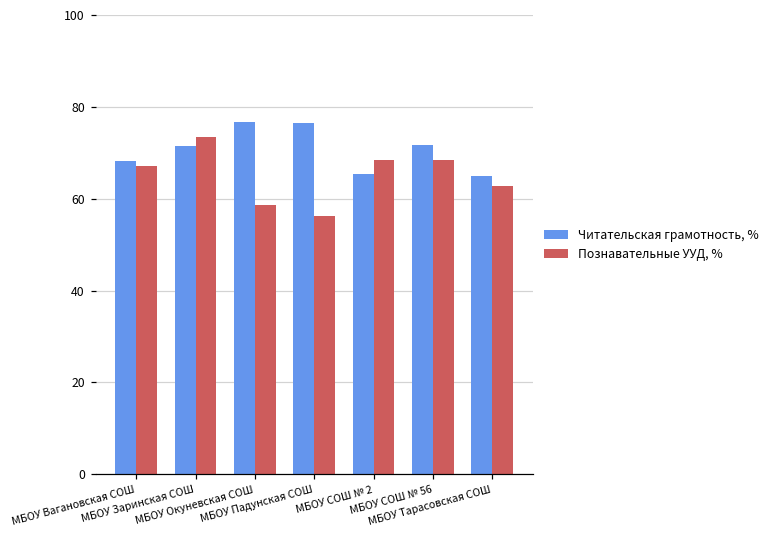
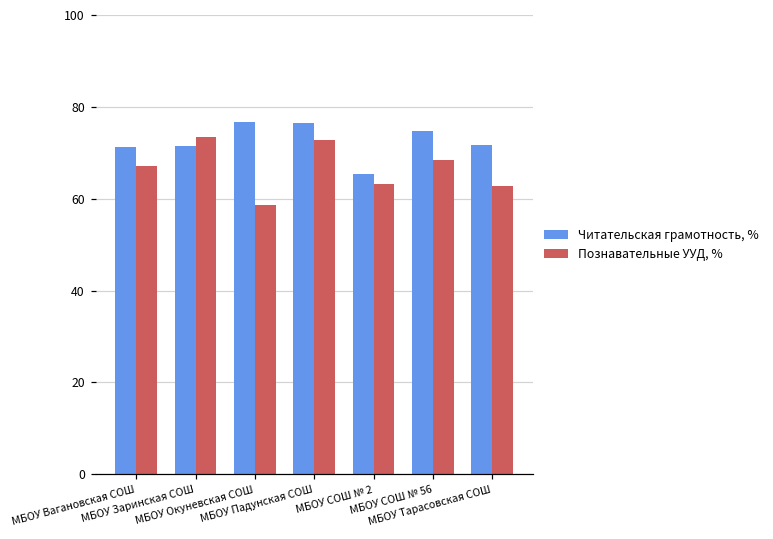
  {
    "Читательская грамотность, %": {
-     "МБОУ Вагановская СОШ": 68,
+     "МБОУ Вагановская СОШ": 71,
      "МБОУ Заринская СОШ": 72,
      "МБОУ Окуневская СОШ": 77,
      "МБОУ Падунская СОШ": 76,
      "МБОУ СОШ № 2": 65,
-     "МБОУ СОШ № 56": 72,
-     "МБОУ Тарасовская СОШ": 65
+     "МБОУ СОШ № 56": 75,
+     "МБОУ Тарасовская СОШ": 72
    },
    "Познавательные УУД, %": {
      "МБОУ Вагановская СОШ": 67,
      "МБОУ Заринская СОШ": 73,
      "МБОУ Окуневская СОШ": 59,
-     "МБОУ Падунская СОШ": 56,
-     "МБОУ СОШ № 2": 68,
+     "МБОУ Падунская СОШ": 73,
+     "МБОУ СОШ № 2": 63,
      "МБОУ СОШ № 56": 69,
      "МБОУ Тарасовская СОШ": 63
    }
  }
